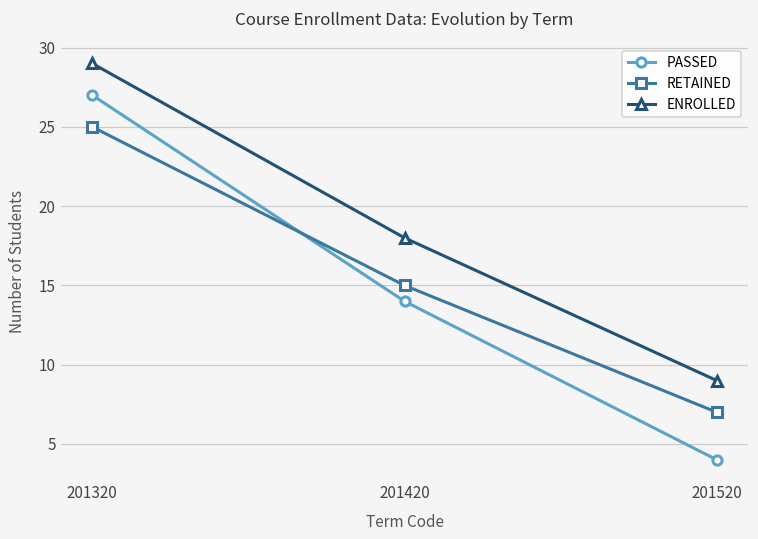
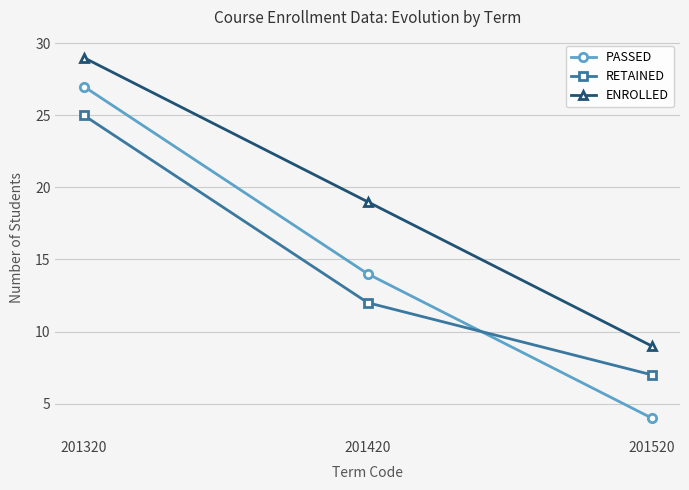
  {
    "PASSED": {
      "201320": 27,
      "201420": 14,
      "201520": 4
    },
    "RETAINED": {
      "201320": 25,
-     "201420": 15,
+     "201420": 12,
      "201520": 7
    },
    "ENROLLED": {
      "201320": 29,
-     "201420": 18,
+     "201420": 19,
      "201520": 9
    }
  }
